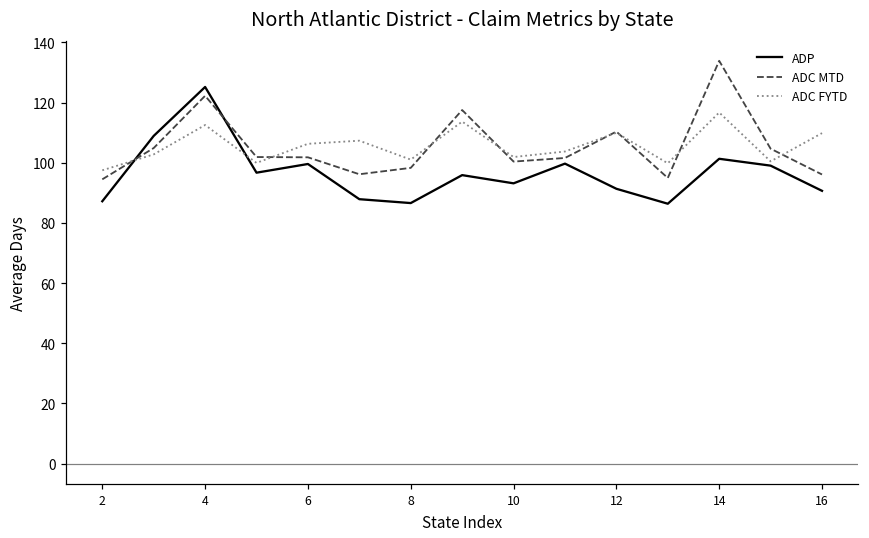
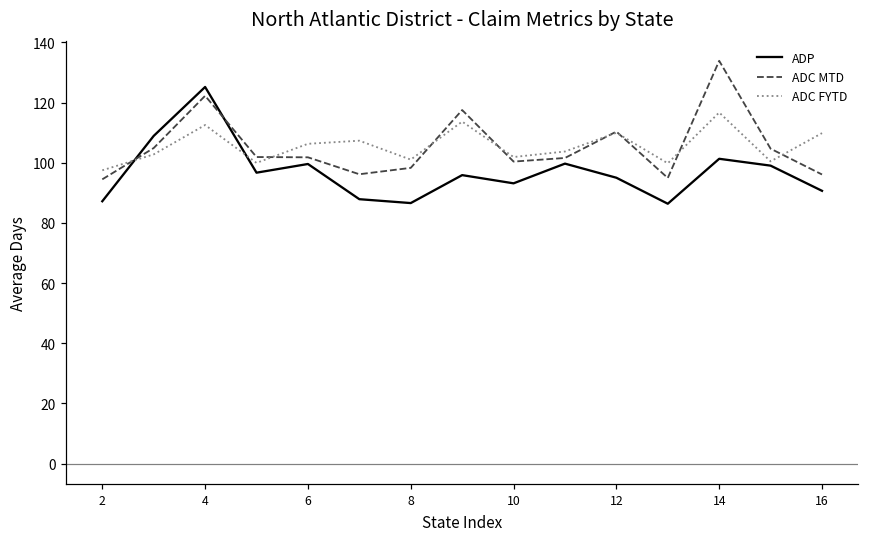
  {
    "ADP": {
      "2": 87,
      "4": 125,
      "6": 100,
      "8": 87,
      "10": 93,
-     "12": 91,
+     "12": 95,
      "14": 101,
      "16": 91
    },
    "ADC MTD": {
      "2": 95,
      "4": 122,
      "6": 102,
      "8": 98,
      "10": 100,
      "14": 134,
      "16": 96
    },
    "ADC FYTD": {
      "2": 98,
      "4": 113,
      "6": 106,
      "8": 101,
      "10": 102,
      "14": 117,
      "16": 110
    }
  }
